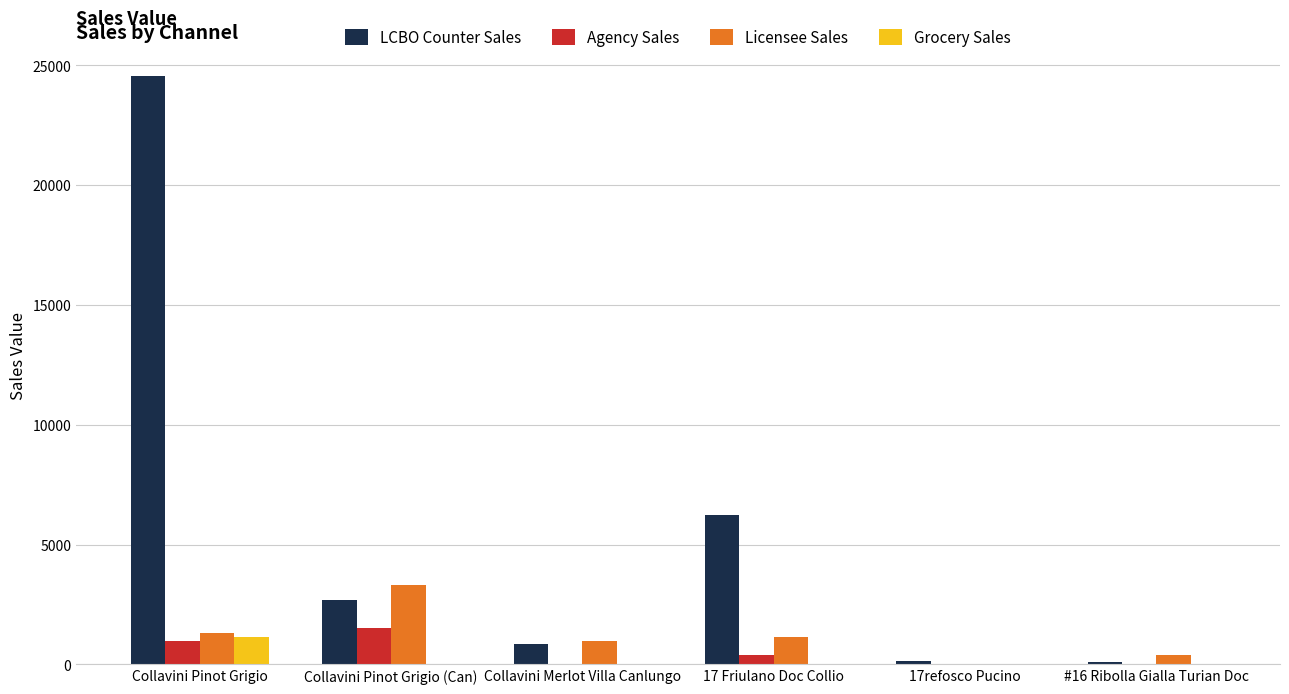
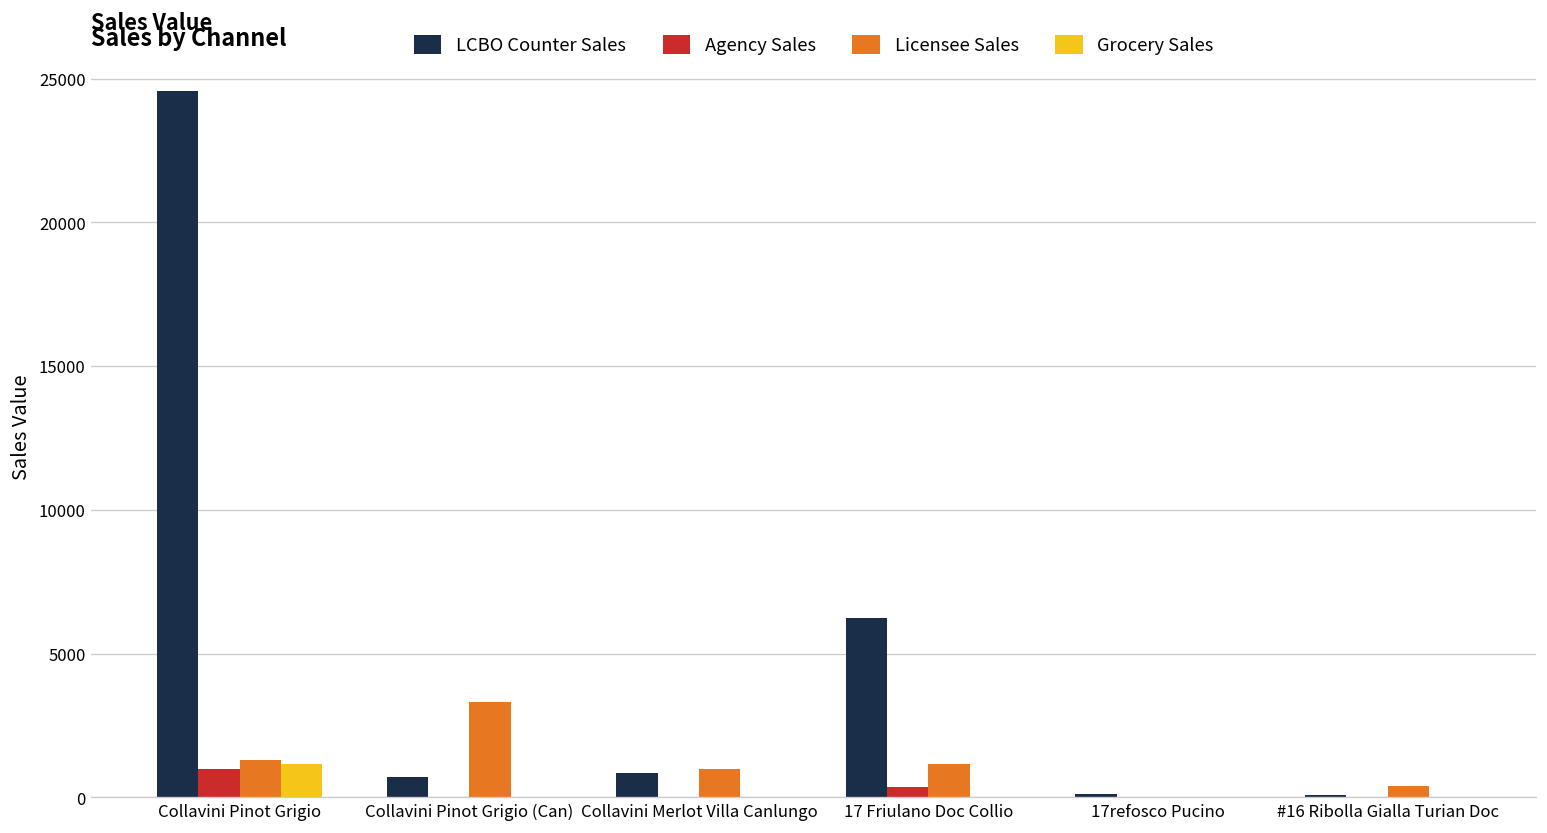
  {
    "LCBO Counter Sales": {
      "Collavini Pinot Grigio": 24600,
-     "Collavini Pinot Grigio (Can)": 2700,
+     "Collavini Pinot Grigio (Can)": 700,
      "Collavini Merlot Villa Canlungo": 900,
      "17 Friulano Doc Collio": 6200,
      "17refosco Pucino": 100
    },
    "Agency Sales": {
      "Collavini Pinot Grigio": 1000,
-     "Collavini Pinot Grigio (Can)": 1500,
+     "Collavini Pinot Grigio (Can)": 0,
      "Collavini Merlot Villa Canlungo": 0,
      "17 Friulano Doc Collio": 400,
      "17refosco Pucino": 0,
      "#16 Ribolla Gialla Turian Doc": 0
    },
    "Licensee Sales": {
      "Collavini Pinot Grigio": 1300,
      "Collavini Pinot Grigio (Can)": 3300,
      "Collavini Merlot Villa Canlungo": 1000,
      "17 Friulano Doc Collio": 1100,
      "#16 Ribolla Gialla Turian Doc": 400
    },
    "Grocery Sales": {
      "Collavini Pinot Grigio": 1200,
      "Collavini Pinot Grigio (Can)": 0,
      "Collavini Merlot Villa Canlungo": 0,
      "17 Friulano Doc Collio": 0,
      "17refosco Pucino": 0,
      "#16 Ribolla Gialla Turian Doc": 0
    }
  }
